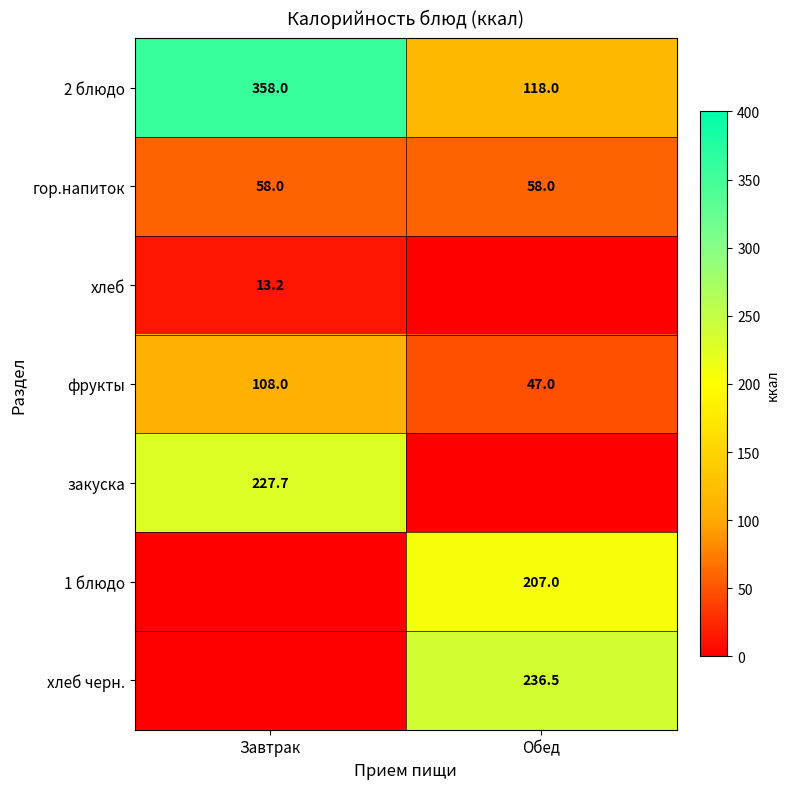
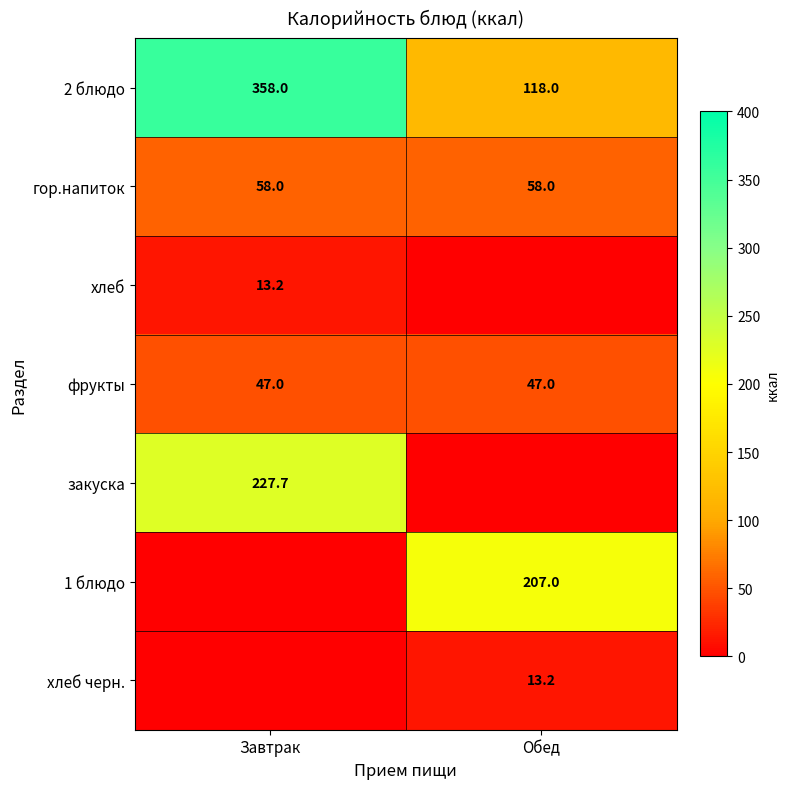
  {
    "2 блюдо": {
      "Завтрак": 358.0,
      "Обед": 118.0
    },
    "гор.напиток": {
      "Завтрак": 58.0,
      "Обед": 58.0
    },
    "хлеб": {
      "Завтрак": 13.2
    },
    "фрукты": {
-     "Завтрак": 108.0,
+     "Завтрак": 47.0,
      "Обед": 47.0
    },
    "закуска": {
      "Завтрак": 227.7
    },
    "1 блюдо": {
      "Обед": 207.0
    },
    "хлеб черн.": {
-     "Обед": 236.5
+     "Обед": 13.2
    }
  }
